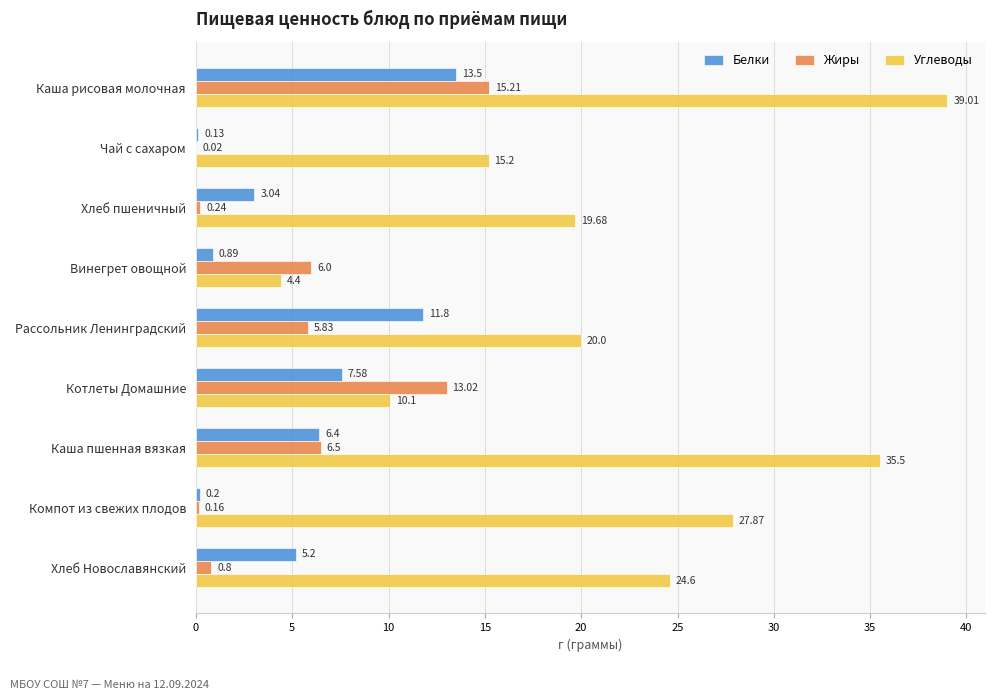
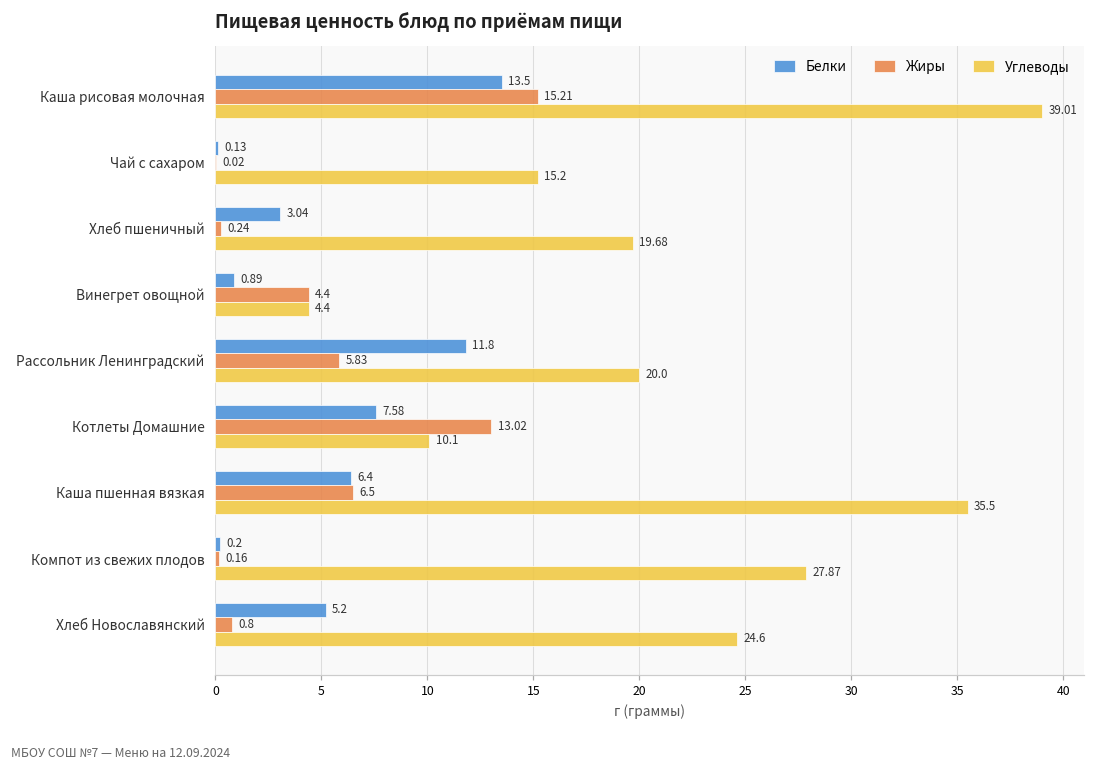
  {
    "Белки": {
      "Каша рисовая молочная": 13.5,
      "Чай с сахаром": 0.13,
      "Хлеб пшеничный": 3.04,
      "Винегрет овощной": 0.89,
      "Рассольник Ленинградский": 11.8,
      "Котлеты Домашние": 7.58,
      "Каша пшенная вязкая": 6.4,
      "Компот из свежих плодов": 0.2,
      "Хлеб Новославянский": 5.2
    },
    "Жиры": {
      "Каша рисовая молочная": 15.21,
      "Чай с сахаром": 0.02,
      "Хлеб пшеничный": 0.24,
-     "Винегрет овощной": 6.0,
+     "Винегрет овощной": 4.4,
      "Рассольник Ленинградский": 5.83,
      "Котлеты Домашние": 13.02,
      "Каша пшенная вязкая": 6.5,
      "Компот из свежих плодов": 0.16,
      "Хлеб Новославянский": 0.8
    },
    "Углеводы": {
      "Каша рисовая молочная": 39.01,
      "Чай с сахаром": 15.2,
      "Хлеб пшеничный": 19.68,
      "Винегрет овощной": 4.4,
      "Рассольник Ленинградский": 20.0,
      "Котлеты Домашние": 10.1,
      "Каша пшенная вязкая": 35.5,
      "Компот из свежих плодов": 27.87,
      "Хлеб Новославянский": 24.6
    }
  }
